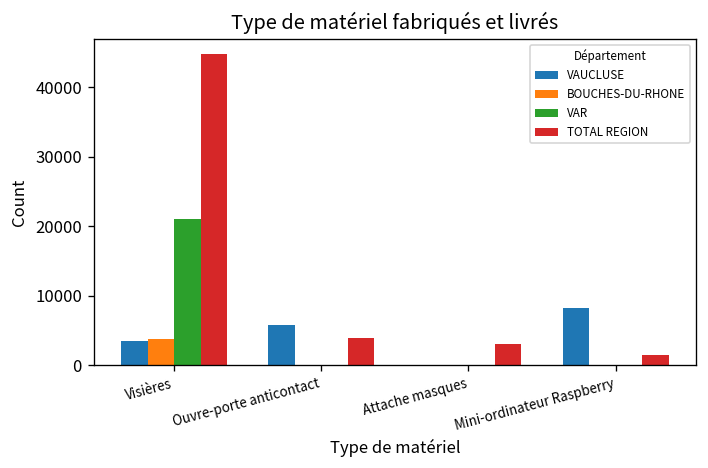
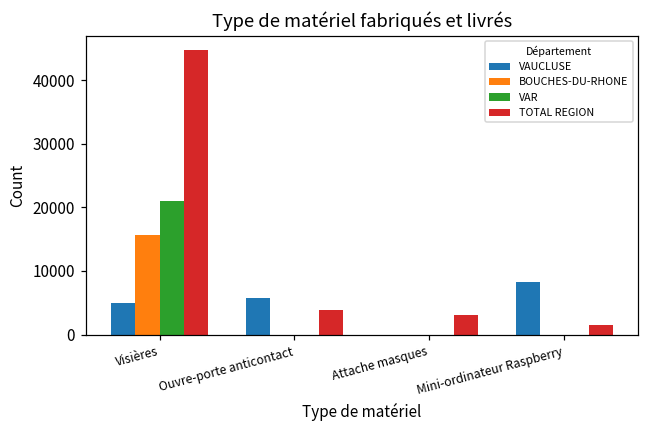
  {
    "VAUCLUSE": {
-     "Visières": 3000,
+     "Visières": 5000,
      "Ouvre-porte anticontact": 6000,
      "Attache masques": 0,
      "Mini-ordinateur Raspberry": 8000
    },
    "BOUCHES-DU-RHONE": {
-     "Visières": 4000,
+     "Visières": 16000,
      "Ouvre-porte anticontact": 0,
      "Attache masques": 0,
      "Mini-ordinateur Raspberry": 0
    },
    "VAR": {
      "Visières": 21000,
      "Ouvre-porte anticontact": 0,
      "Attache masques": 0,
      "Mini-ordinateur Raspberry": 0
    },
    "TOTAL REGION": {
      "Visières": 45000,
      "Ouvre-porte anticontact": 4000,
      "Attache masques": 3000,
      "Mini-ordinateur Raspberry": 1000
    }
  }
